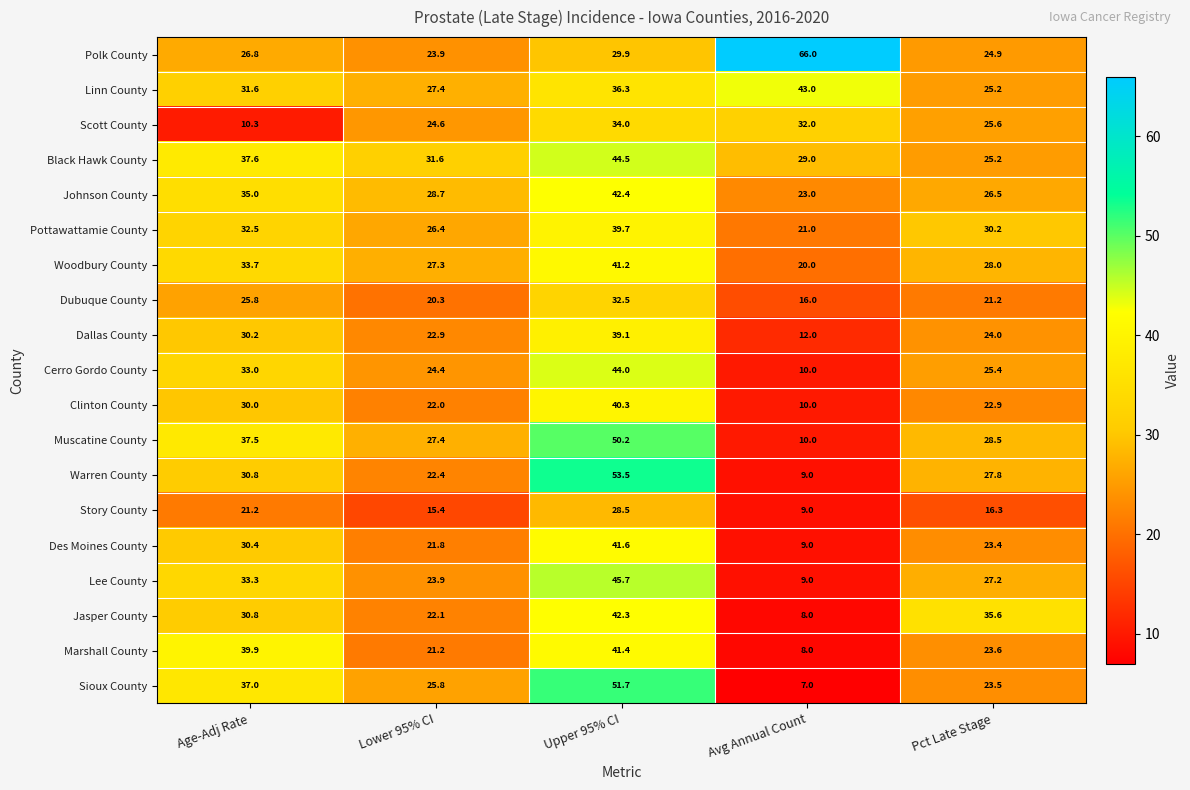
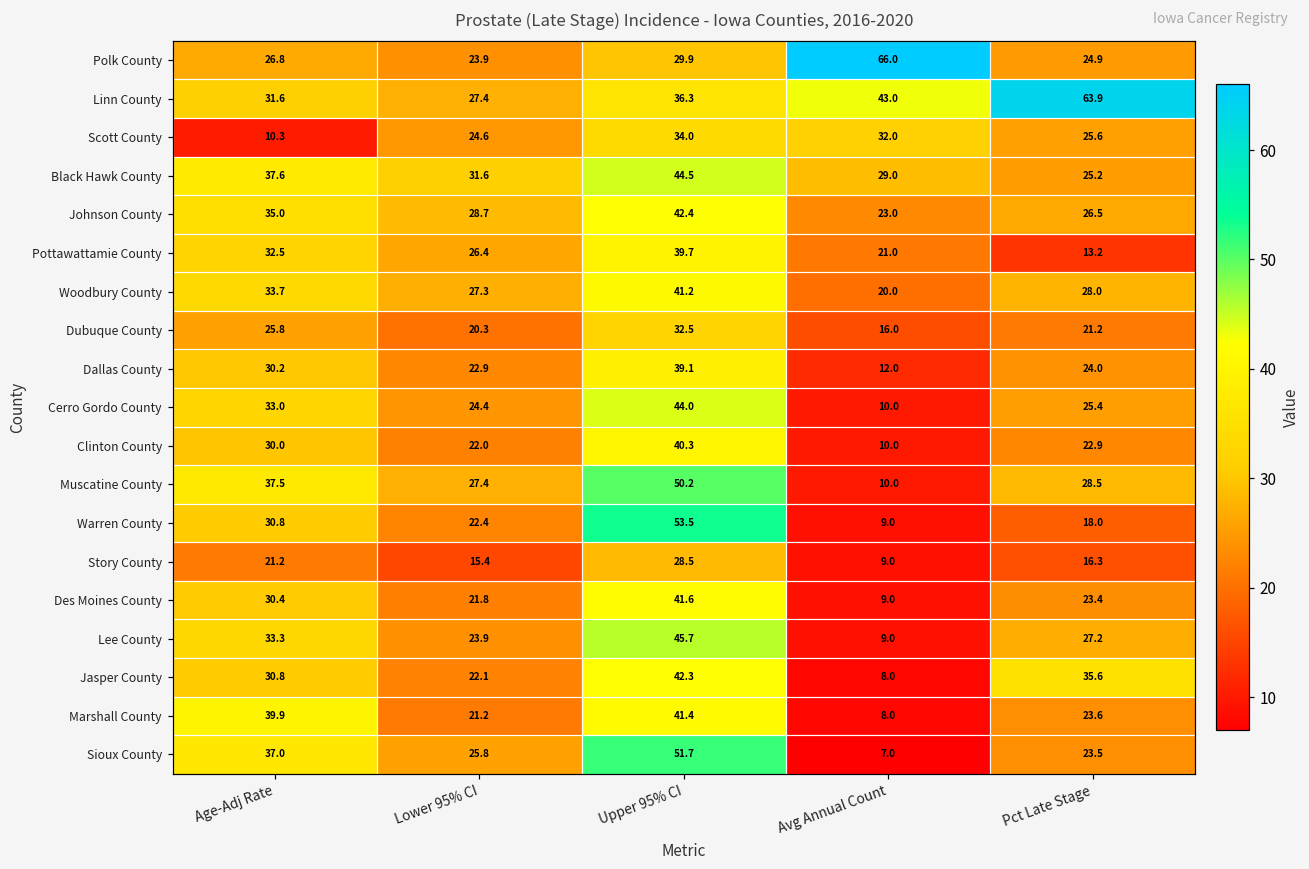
  {
    "Polk County": {
      "Age-Adj Rate": 26.8,
      "Lower 95% CI": 23.9,
      "Upper 95% CI": 29.9,
      "Avg Annual Count": 66.0,
      "Pct Late Stage": 24.9
    },
    "Linn County": {
      "Age-Adj Rate": 31.6,
      "Lower 95% CI": 27.4,
      "Upper 95% CI": 36.3,
      "Avg Annual Count": 43.0,
-     "Pct Late Stage": 25.2
+     "Pct Late Stage": 63.9
    },
    "Scott County": {
      "Age-Adj Rate": 10.3,
      "Lower 95% CI": 24.6,
      "Upper 95% CI": 34.0,
      "Avg Annual Count": 32.0,
      "Pct Late Stage": 25.6
    },
    "Black Hawk County": {
      "Age-Adj Rate": 37.6,
      "Lower 95% CI": 31.6,
      "Upper 95% CI": 44.5,
      "Avg Annual Count": 29.0,
      "Pct Late Stage": 25.2
    },
    "Johnson County": {
      "Age-Adj Rate": 35.0,
      "Lower 95% CI": 28.7,
      "Upper 95% CI": 42.4,
      "Avg Annual Count": 23.0,
      "Pct Late Stage": 26.5
    },
    "Pottawattamie County": {
      "Age-Adj Rate": 32.5,
      "Lower 95% CI": 26.4,
      "Upper 95% CI": 39.7,
      "Avg Annual Count": 21.0,
-     "Pct Late Stage": 30.2
+     "Pct Late Stage": 13.2
    },
    "Woodbury County": {
      "Age-Adj Rate": 33.7,
      "Lower 95% CI": 27.3,
      "Upper 95% CI": 41.2,
      "Avg Annual Count": 20.0,
      "Pct Late Stage": 28.0
    },
    "Dubuque County": {
      "Age-Adj Rate": 25.8,
      "Lower 95% CI": 20.3,
      "Upper 95% CI": 32.5,
      "Avg Annual Count": 16.0,
      "Pct Late Stage": 21.2
    },
    "Dallas County": {
      "Age-Adj Rate": 30.2,
      "Lower 95% CI": 22.9,
      "Upper 95% CI": 39.1,
      "Avg Annual Count": 12.0,
      "Pct Late Stage": 24.0
    },
    "Cerro Gordo County": {
      "Age-Adj Rate": 33.0,
      "Lower 95% CI": 24.4,
      "Upper 95% CI": 44.0,
      "Avg Annual Count": 10.0,
      "Pct Late Stage": 25.4
    },
    "Clinton County": {
      "Age-Adj Rate": 30.0,
      "Lower 95% CI": 22.0,
      "Upper 95% CI": 40.3,
      "Avg Annual Count": 10.0,
      "Pct Late Stage": 22.9
    },
    "Muscatine County": {
      "Age-Adj Rate": 37.5,
      "Lower 95% CI": 27.4,
      "Upper 95% CI": 50.2,
      "Avg Annual Count": 10.0,
      "Pct Late Stage": 28.5
    },
    "Warren County": {
      "Age-Adj Rate": 30.8,
      "Lower 95% CI": 22.4,
      "Upper 95% CI": 53.5,
      "Avg Annual Count": 9.0,
-     "Pct Late Stage": 27.8
+     "Pct Late Stage": 18.0
    },
    "Story County": {
      "Age-Adj Rate": 21.2,
      "Lower 95% CI": 15.4,
      "Upper 95% CI": 28.5,
      "Avg Annual Count": 9.0,
      "Pct Late Stage": 16.3
    },
    "Des Moines County": {
      "Age-Adj Rate": 30.4,
      "Lower 95% CI": 21.8,
      "Upper 95% CI": 41.6,
      "Avg Annual Count": 9.0,
      "Pct Late Stage": 23.4
    },
    "Lee County": {
      "Age-Adj Rate": 33.3,
      "Lower 95% CI": 23.9,
      "Upper 95% CI": 45.7,
      "Avg Annual Count": 9.0,
      "Pct Late Stage": 27.2
    },
    "Jasper County": {
      "Age-Adj Rate": 30.8,
      "Lower 95% CI": 22.1,
      "Upper 95% CI": 42.3,
      "Avg Annual Count": 8.0,
      "Pct Late Stage": 35.6
    },
    "Marshall County": {
      "Age-Adj Rate": 39.9,
      "Lower 95% CI": 21.2,
      "Upper 95% CI": 41.4,
      "Avg Annual Count": 8.0,
      "Pct Late Stage": 23.6
    },
    "Sioux County": {
      "Age-Adj Rate": 37.0,
      "Lower 95% CI": 25.8,
      "Upper 95% CI": 51.7,
      "Avg Annual Count": 7.0,
      "Pct Late Stage": 23.5
    }
  }
